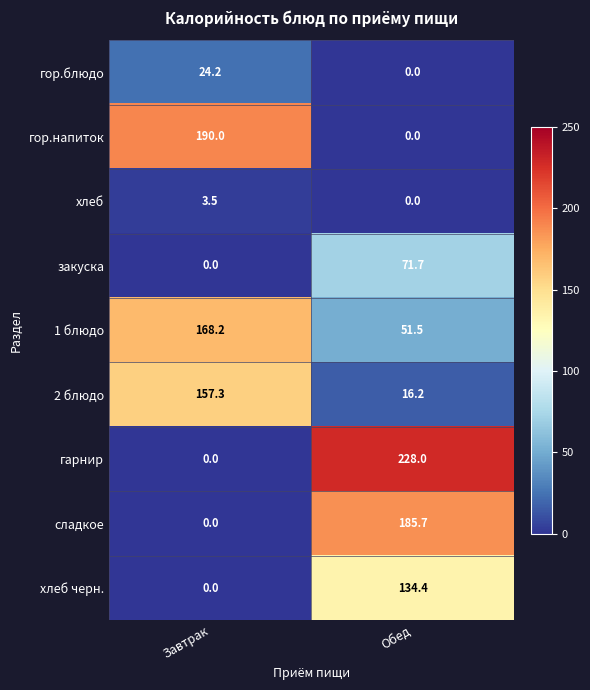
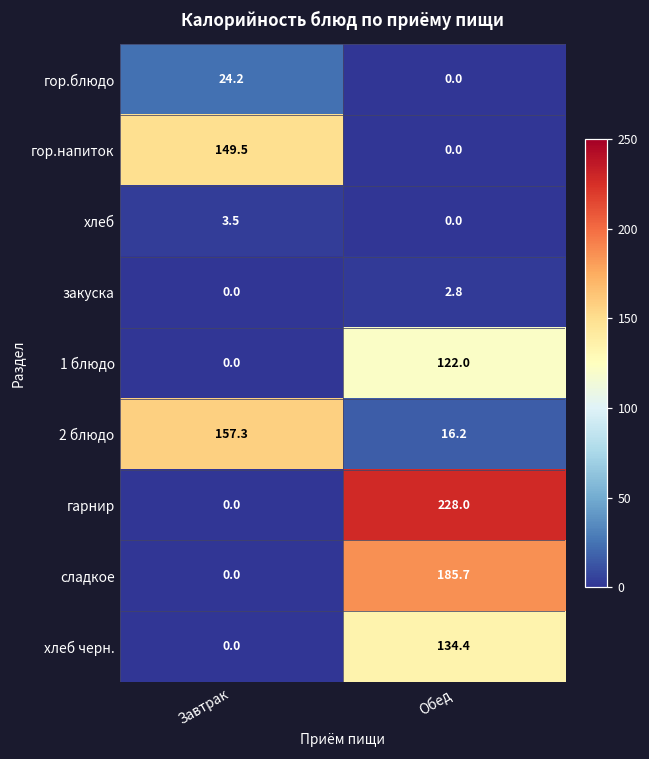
  {
    "гор.блюдо": {
      "Завтрак": 24.2,
      "Обед": 0.0
    },
    "гор.напиток": {
-     "Завтрак": 190.0,
+     "Завтрак": 149.5,
      "Обед": 0.0
    },
    "хлеб": {
      "Завтрак": 3.5,
      "Обед": 0.0
    },
    "закуска": {
      "Завтрак": 0.0,
-     "Обед": 71.7
+     "Обед": 2.8
    },
    "1 блюдо": {
-     "Завтрак": 168.2,
-     "Обед": 51.5
+     "Завтрак": 0.0,
+     "Обед": 122.0
    },
    "2 блюдо": {
      "Завтрак": 157.3,
      "Обед": 16.2
    },
    "гарнир": {
      "Завтрак": 0.0,
      "Обед": 228.0
    },
    "сладкое": {
      "Завтрак": 0.0,
      "Обед": 185.7
    },
    "хлеб черн.": {
      "Завтрак": 0.0,
      "Обед": 134.4
    }
  }
